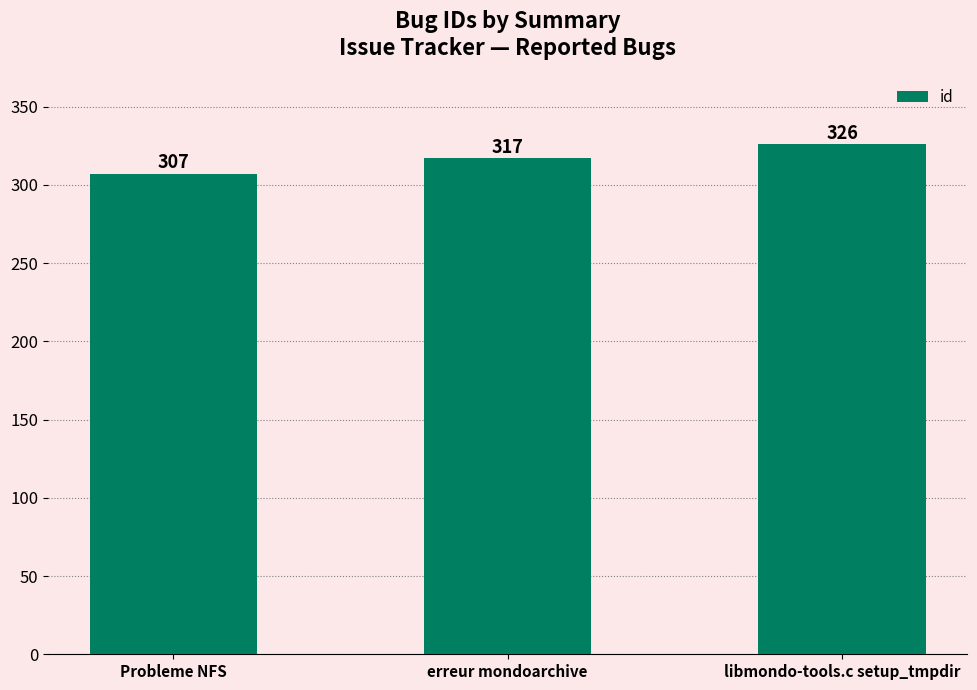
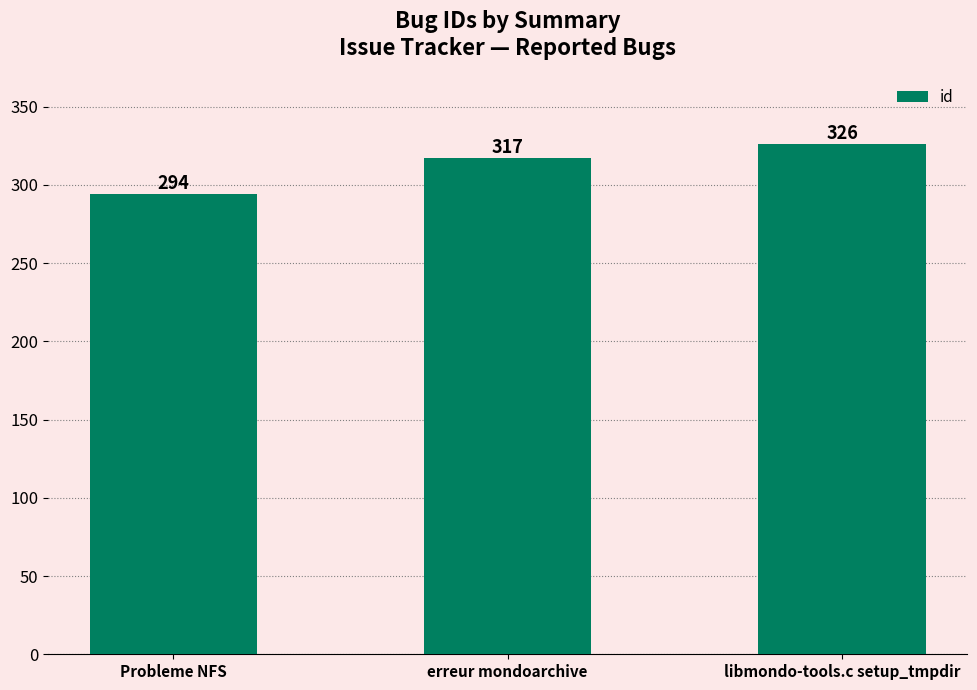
  {
-   "Probleme NFS": 307,
+   "Probleme NFS": 294,
    "erreur mondoarchive": 317,
    "libmondo-tools.c setup_tmpdir": 326
  }
